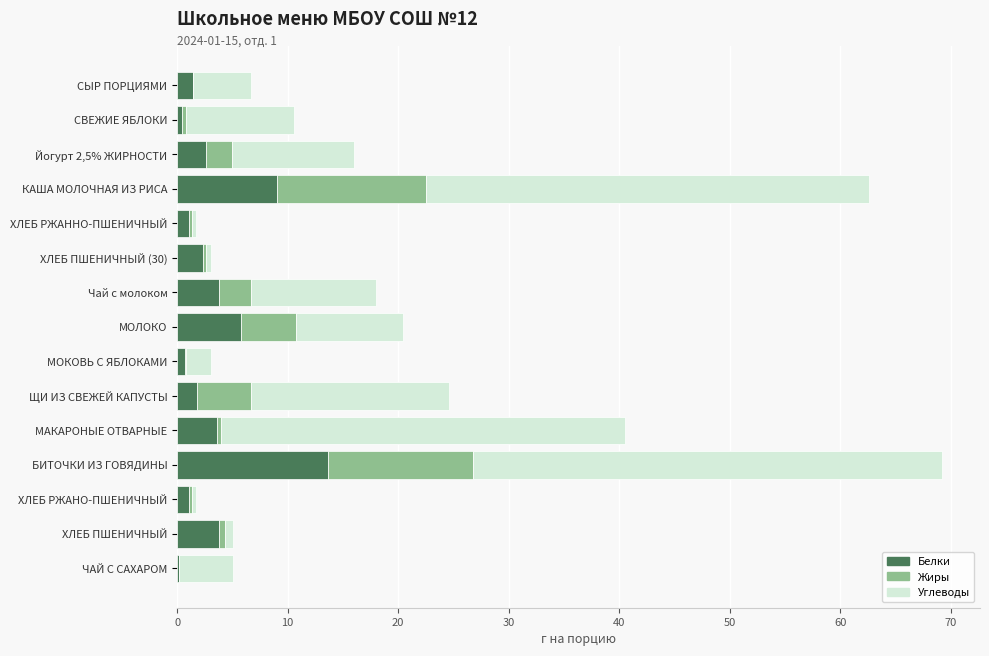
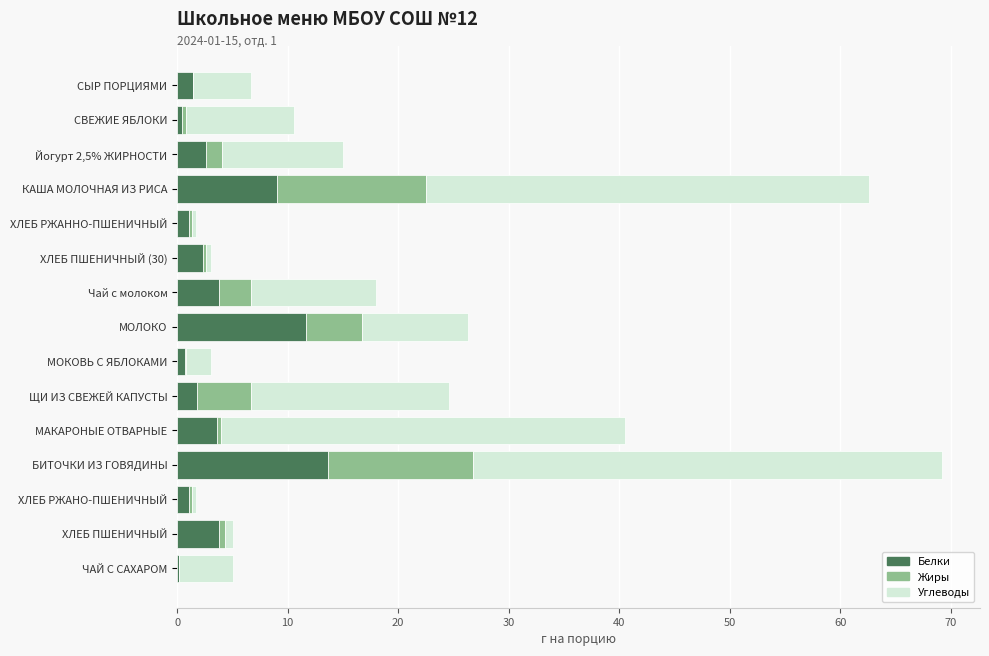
  {
    "Белки": {
      "СЫР ПОРЦИЯМИ": 1.5,
      "СВЕЖИЕ ЯБЛОКИ": 0.4,
      "Йогурт 2,5% ЖИРНОСТИ": 2.6,
      "КАША МОЛОЧНАЯ ИЗ РИСА": 9.0,
      "ХЛЕБ РЖАННО-ПШЕНИЧНЫЙ": 1.1,
      "ХЛЕБ ПШЕНИЧНЫЙ (30)": 2.3,
      "Чай с молоком": 3.8,
-     "МОЛОКО": 5.8,
+     "МОЛОКО": 11.7,
      "МОКОВЬ С ЯБЛОКАМИ": 0.7,
      "ЩИ ИЗ СВЕЖЕЙ КАПУСТЫ": 1.8,
      "МАКАРОНЫЕ ОТВАРНЫЕ": 3.6,
      "БИТОЧКИ ИЗ ГОВЯДИНЫ": 13.7,
      "ХЛЕБ РЖАНО-ПШЕНИЧНЫЙ": 1.1,
      "ХЛЕБ ПШЕНИЧНЫЙ": 3.8
    },
    "Жиры": {
      "СВЕЖИЕ ЯБЛОКИ": 0.4,
-     "Йогурт 2,5% ЖИРНОСТИ": 2.4,
+     "Йогурт 2,5% ЖИРНОСТИ": 1.4,
      "КАША МОЛОЧНАЯ ИЗ РИСА": 13.4,
      "ХЛЕБ ПШЕНИЧНЫЙ (30)": 0.3,
      "Чай с молоком": 2.9,
      "МОЛОКО": 5.0,
      "ЩИ ИЗ СВЕЖЕЙ КАПУСТЫ": 5.0,
      "МАКАРОНЫЕ ОТВАРНЫЕ": 0.4,
      "БИТОЧКИ ИЗ ГОВЯДИНЫ": 13.1,
      "ХЛЕБ ПШЕНИЧНЫЙ": 0.5,
      "ЧАЙ С САХАРОМ": 0.0
    },
    "Углеводы": {
      "СЫР ПОРЦИЯМИ": 5.2,
      "СВЕЖИЕ ЯБЛОКИ": 9.8,
      "Йогурт 2,5% ЖИРНОСТИ": 11.0,
      "КАША МОЛОЧНАЯ ИЗ РИСА": 40.2,
      "ХЛЕБ РЖАННО-ПШЕНИЧНЫЙ": 0.3,
      "ХЛЕБ ПШЕНИЧНЫЙ (30)": 0.4,
      "Чай с молоком": 11.3,
      "МОЛОКО": 9.6,
      "МОКОВЬ С ЯБЛОКАМИ": 2.3,
      "ЩИ ИЗ СВЕЖЕЙ КАПУСТЫ": 17.9,
      "МАКАРОНЫЕ ОТВАРНЫЕ": 36.5,
      "БИТОЧКИ ИЗ ГОВЯДИНЫ": 42.4,
      "ХЛЕБ РЖАНО-ПШЕНИЧНЫЙ": 0.3,
      "ХЛЕБ ПШЕНИЧНЫЙ": 0.7,
      "ЧАЙ С САХАРОМ": 4.9
    }
  }
